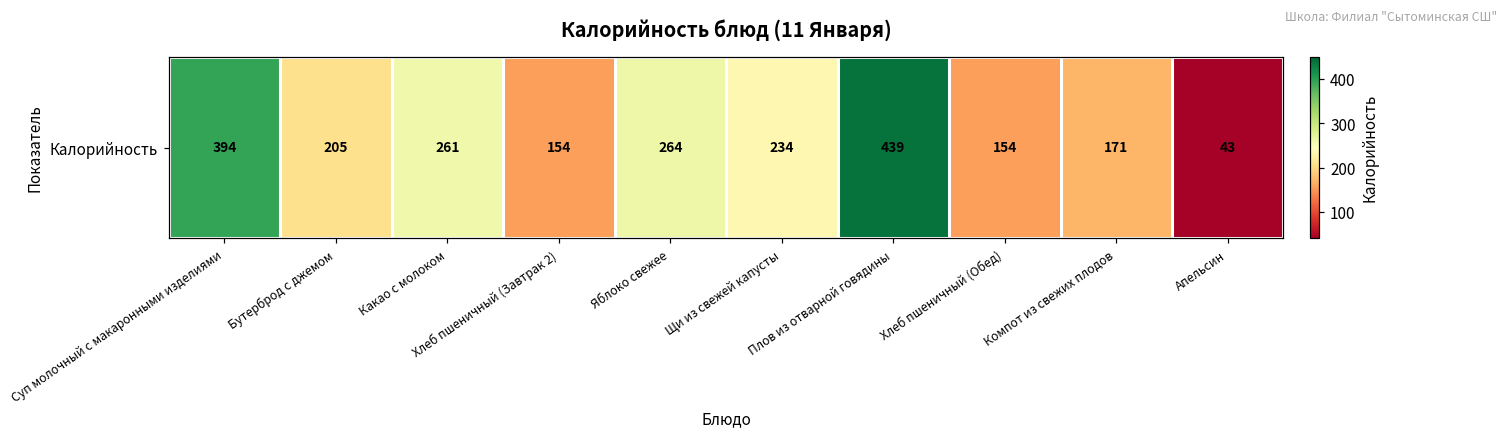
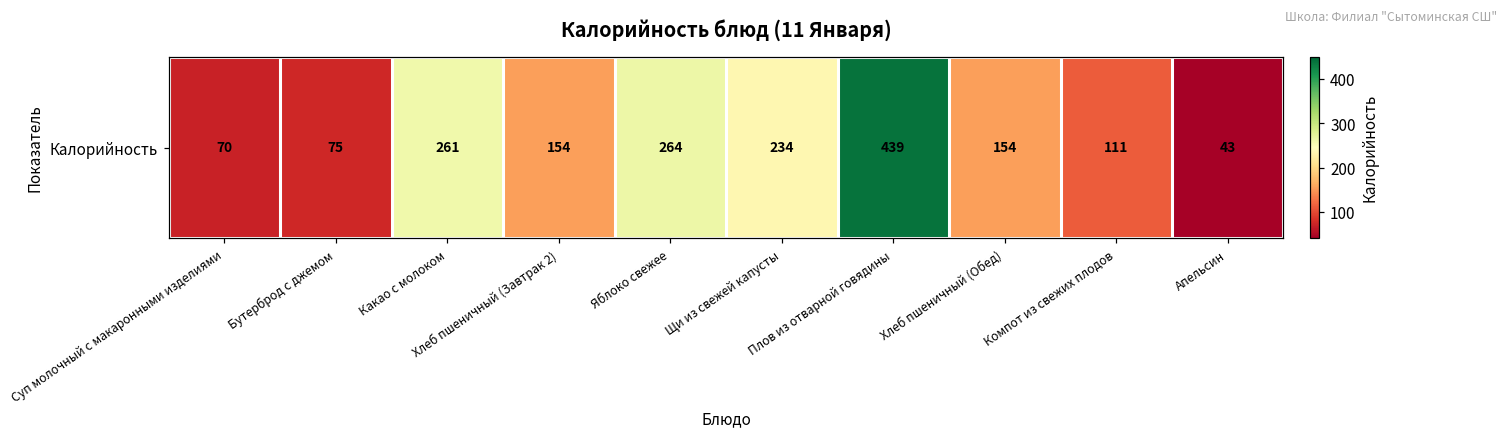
  {
    "Калорийность": {
-     "Суп молочный с макаронными изделиями": 394,
-     "Бутерброд с джемом": 205,
+     "Суп молочный с макаронными изделиями": 70,
+     "Бутерброд с джемом": 75,
      "Какао с молоком": 261,
      "Хлеб пшеничный (Завтрак 2)": 154,
      "Яблоко свежее": 264,
      "Щи из свежей капусты": 234,
      "Плов из отварной говядины": 439,
      "Хлеб пшеничный (Обед)": 154,
-     "Компот из свежих плодов": 171,
+     "Компот из свежих плодов": 111,
      "Апельсин": 43
    }
  }
